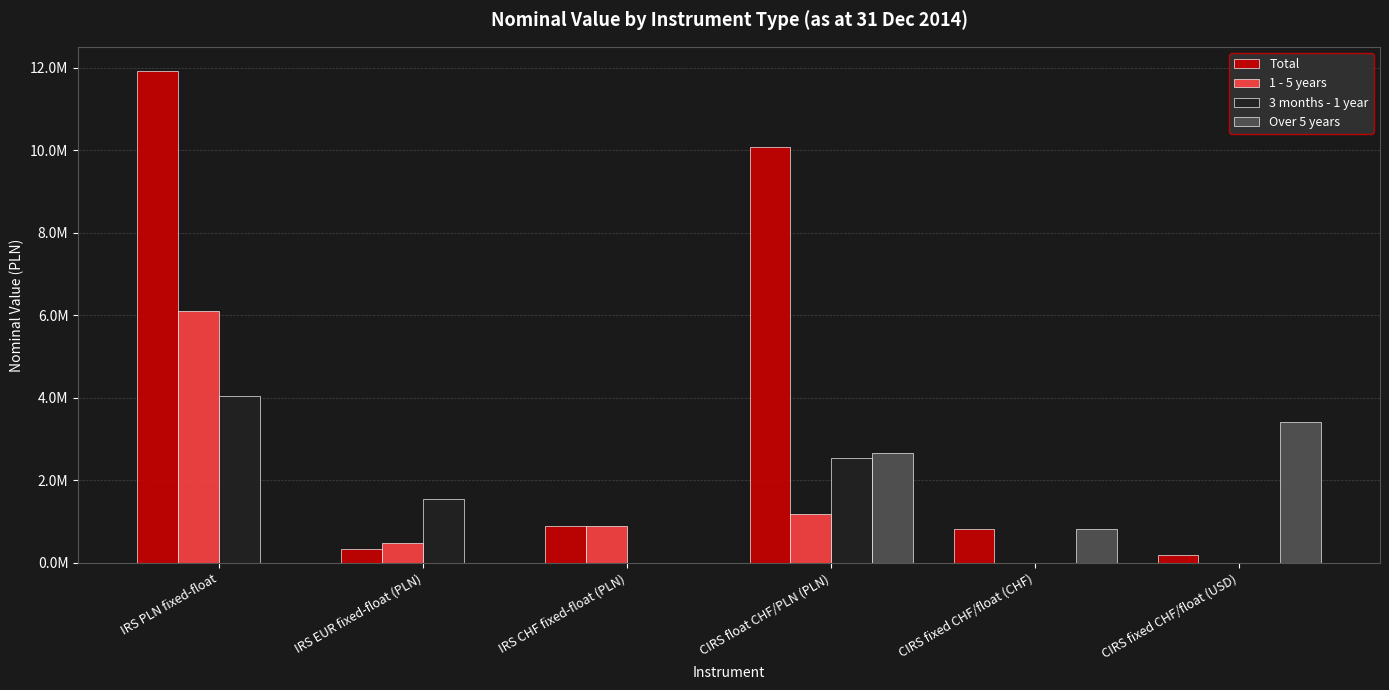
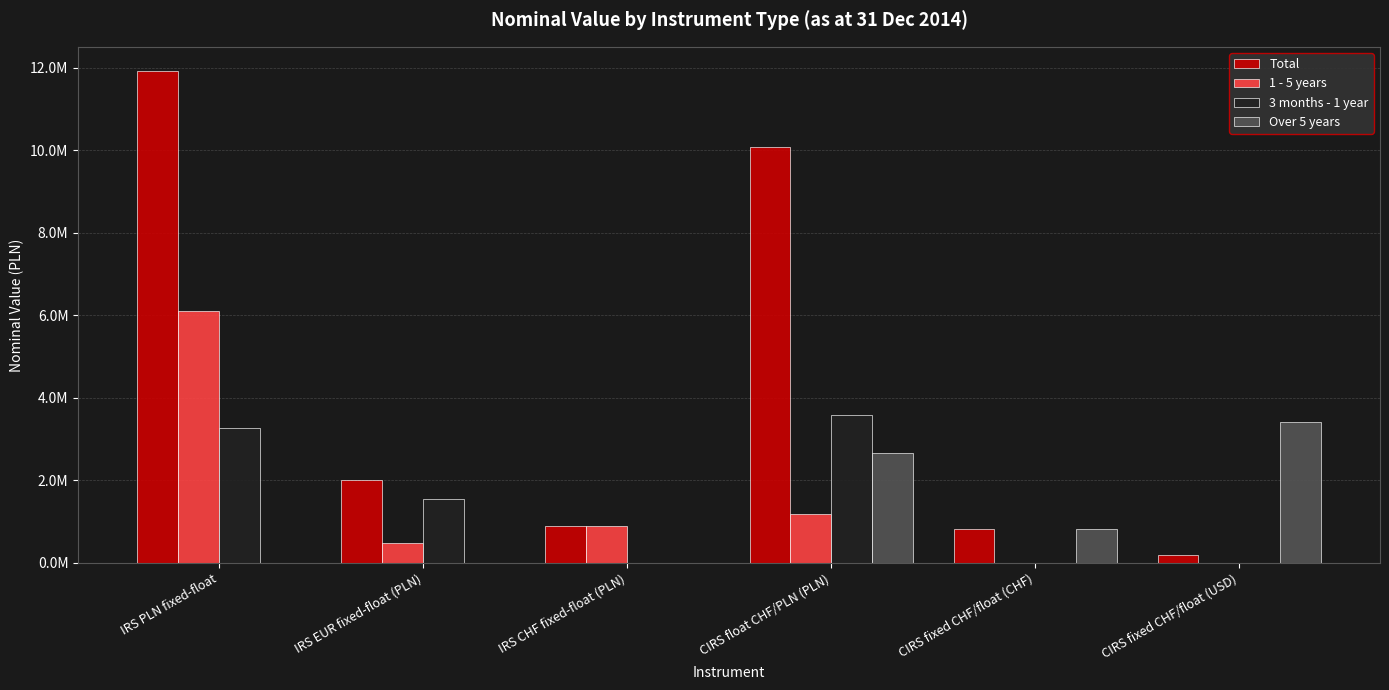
  {
    "Total": {
      "IRS PLN fixed-float": 11900000,
-     "IRS EUR fixed-float (PLN)": 300000,
+     "IRS EUR fixed-float (PLN)": 2000000,
      "IRS CHF fixed-float (PLN)": 900000,
      "CIRS float CHF/PLN (PLN)": 10100000,
      "CIRS fixed CHF/float (CHF)": 800000,
      "CIRS fixed CHF/float (USD)": 200000
    },
    "1 - 5 years": {
      "IRS PLN fixed-float": 6100000,
      "IRS EUR fixed-float (PLN)": 500000,
      "IRS CHF fixed-float (PLN)": 900000,
      "CIRS float CHF/PLN (PLN)": 1200000,
      "CIRS fixed CHF/float (CHF)": 0,
      "CIRS fixed CHF/float (USD)": 0
    },
    "3 months - 1 year": {
-     "IRS PLN fixed-float": 4000000,
+     "IRS PLN fixed-float": 3300000,
      "IRS EUR fixed-float (PLN)": 1500000,
      "IRS CHF fixed-float (PLN)": 0,
-     "CIRS float CHF/PLN (PLN)": 2600000,
+     "CIRS float CHF/PLN (PLN)": 3600000,
      "CIRS fixed CHF/float (CHF)": 0,
      "CIRS fixed CHF/float (USD)": 0
    },
    "Over 5 years": {
      "IRS PLN fixed-float": 0,
      "IRS EUR fixed-float (PLN)": 0,
      "IRS CHF fixed-float (PLN)": 0,
      "CIRS float CHF/PLN (PLN)": 2700000,
      "CIRS fixed CHF/float (CHF)": 800000,
      "CIRS fixed CHF/float (USD)": 3400000
    }
  }
